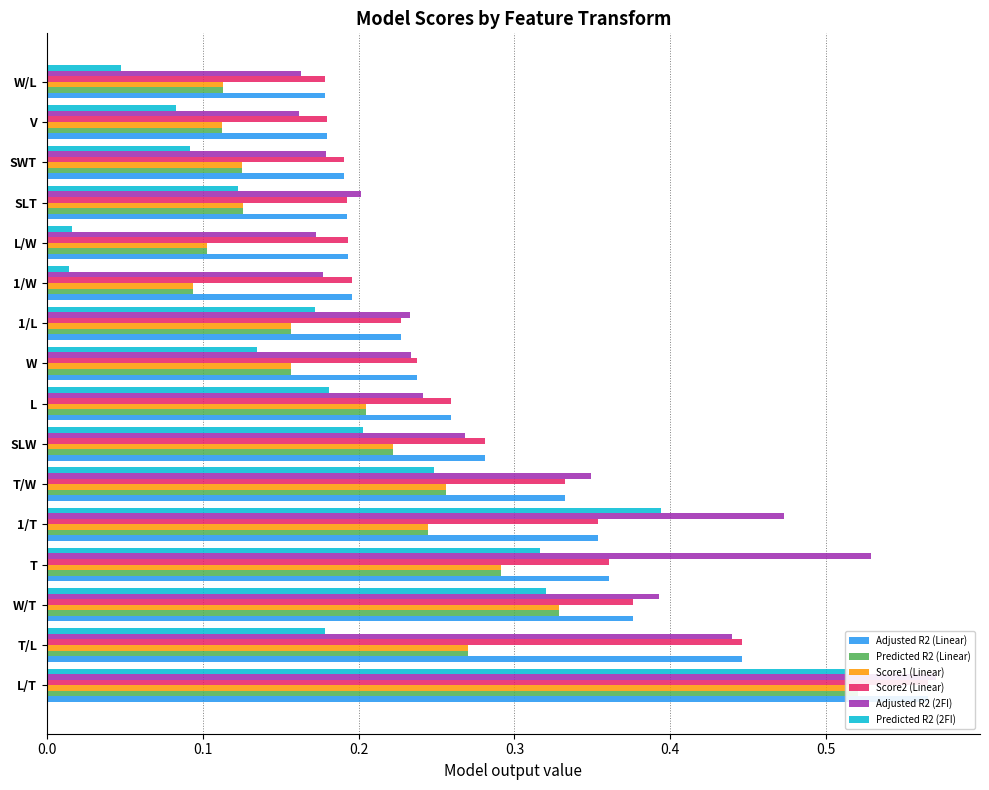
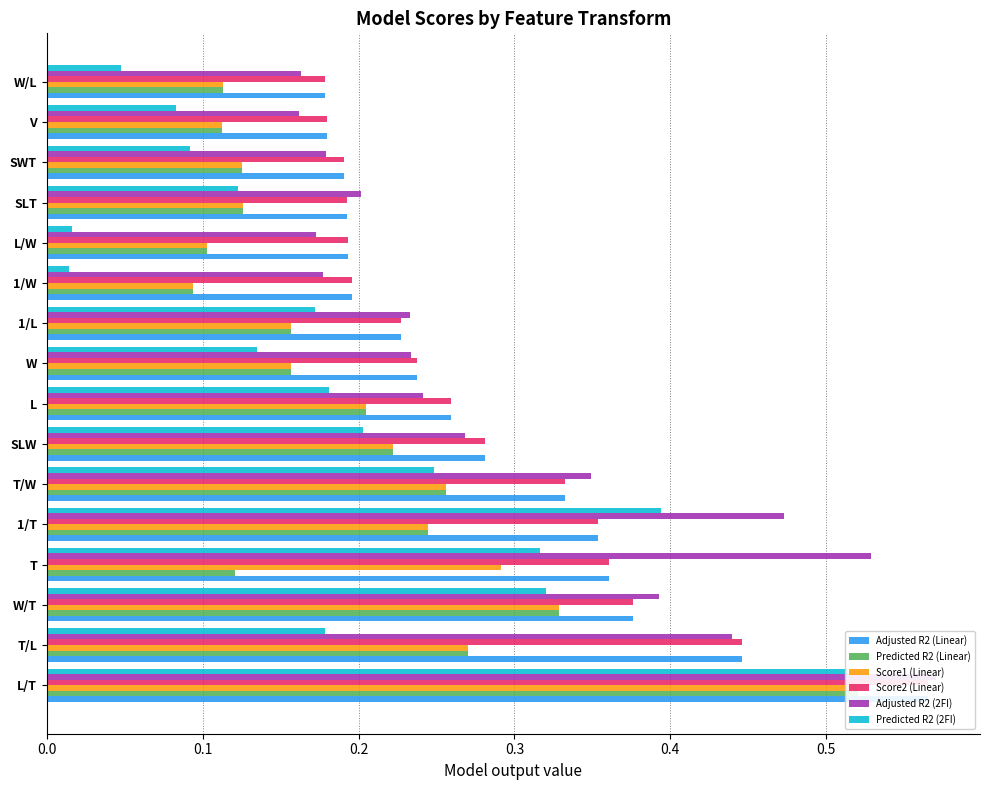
  {
    "Predicted R2 (Linear)": {
      "W/L": 0.113,
      "V": 0.112,
      "SWT": 0.126,
      "SLT": 0.126,
      "L/W": 0.103,
      "1/W": 0.094,
      "1/L": 0.157,
      "W": 0.157,
      "L": 0.205,
      "SLW": 0.222,
      "T/W": 0.256,
      "1/T": 0.245,
-     "T": 0.291,
+     "T": 0.121,
      "W/T": 0.329,
      "T/L": 0.271
    },
    "Score1 (Linear)": {
      "W/L": 0.113,
      "V": 0.112,
      "SWT": 0.126,
      "SLT": 0.126,
      "L/W": 0.103,
      "1/W": 0.094,
      "1/L": 0.157,
      "W": 0.157,
      "L": 0.205,
      "SLW": 0.222,
      "T/W": 0.256,
      "1/T": 0.245,
      "T": 0.291,
      "W/T": 0.329,
      "T/L": 0.271
    },
    "Score2 (Linear)": {
      "W/L": 0.179,
      "V": 0.180,
      "SWT": 0.191,
      "SLT": 0.193,
      "L/W": 0.193,
      "1/W": 0.196,
      "1/L": 0.228,
      "W": 0.238,
      "L": 0.260,
      "SLW": 0.281,
      "T/W": 0.332,
      "1/T": 0.354,
      "T": 0.361,
      "W/T": 0.376,
      "T/L": 0.446
    },
    "Adjusted R2 (2FI)": {
      "W/L": 0.163,
      "V": 0.162,
      "SWT": 0.179,
      "SLT": 0.202,
      "L/W": 0.173,
      "1/W": 0.178,
      "1/L": 0.233,
      "W": 0.234,
      "L": 0.242,
      "SLW": 0.268,
      "T/W": 0.349,
      "1/T": 0.473,
      "T": 0.529,
      "W/T": 0.393,
      "T/L": 0.440
    }
  }
